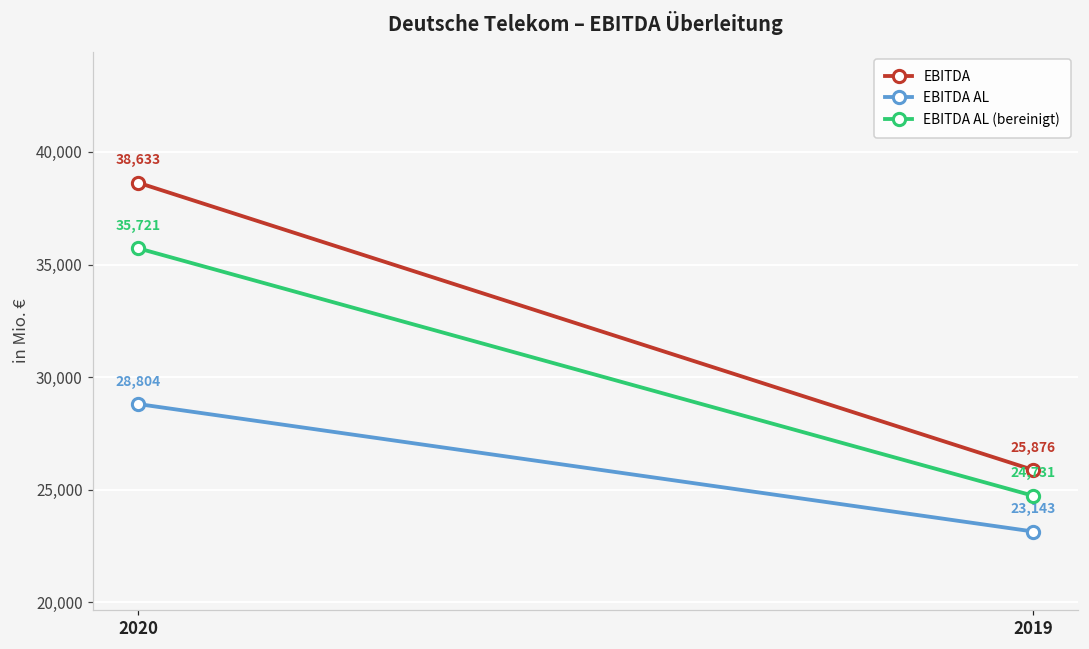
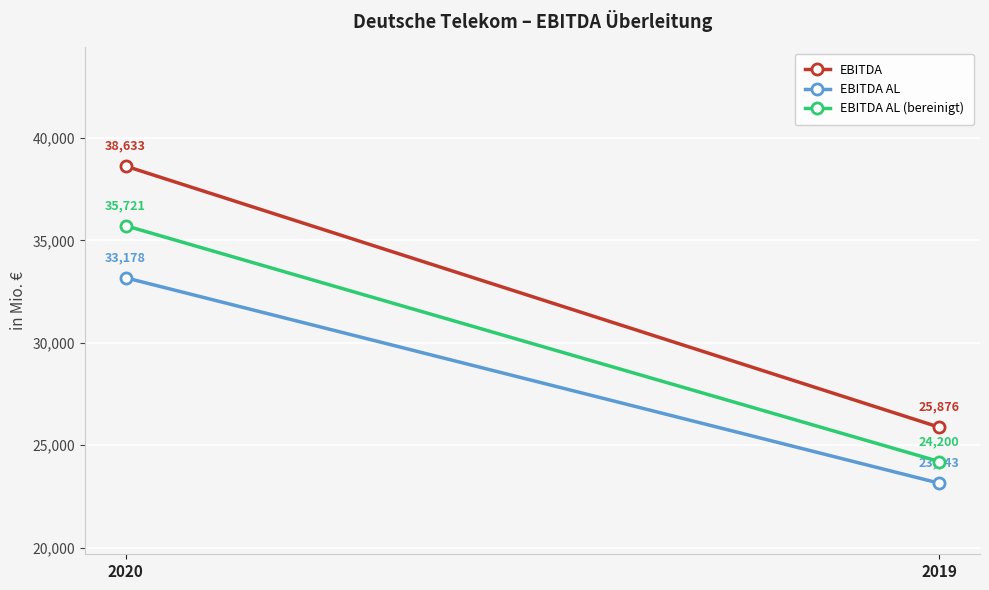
  {
    "EBITDA": {
      "2020": "38,633",
      "2019": "25,876"
    },
    "EBITDA AL": {
-     "2020": "28,804",
+     "2020": "33,178",
      "2019": "23,143"
    },
    "EBITDA AL (bereinigt)": {
      "2020": "35,721",
-     "2019": "24,731"
+     "2019": "24,200"
    }
  }
